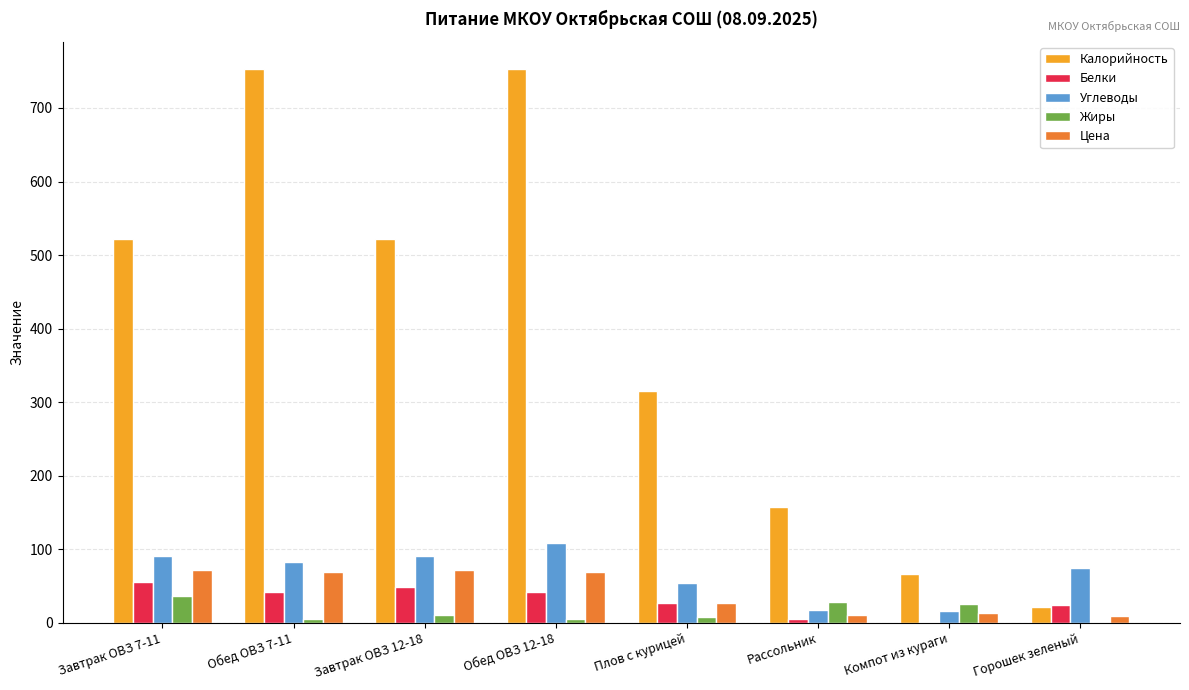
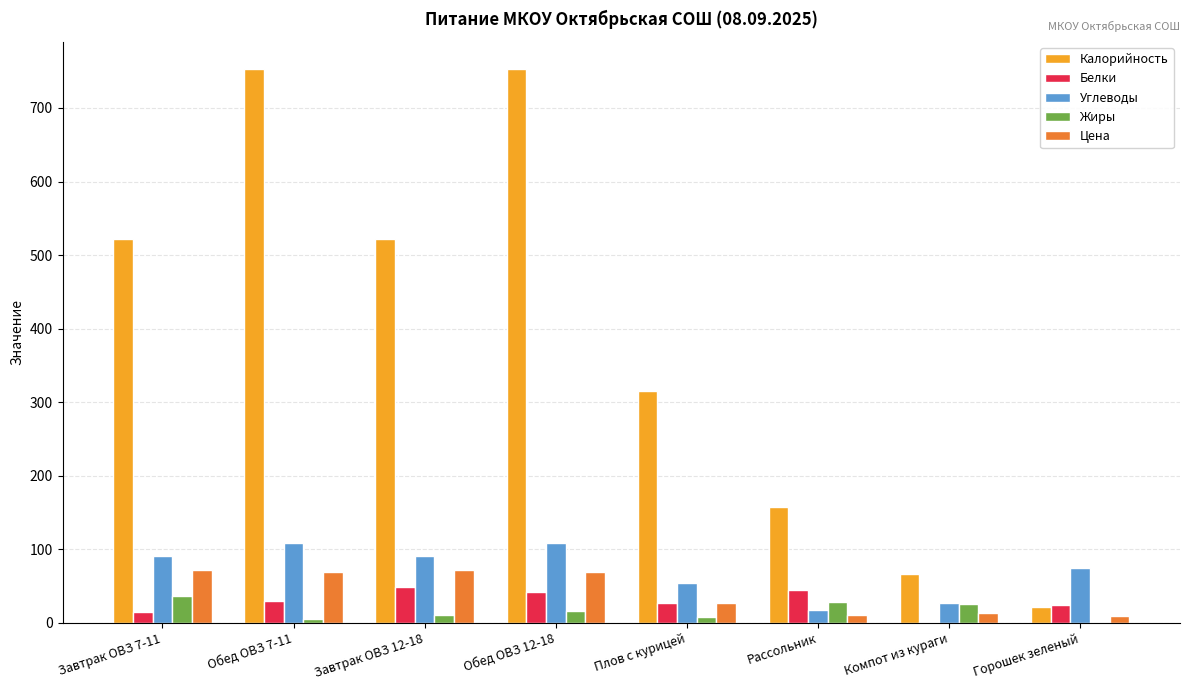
  {
    "Белки": {
-     "Завтрак ОВЗ 7-11": 60,
-     "Обед ОВЗ 7-11": 40,
+     "Завтрак ОВЗ 7-11": 10,
+     "Обед ОВЗ 7-11": 30,
      "Завтрак ОВЗ 12-18": 50,
      "Обед ОВЗ 12-18": 40,
      "Плов с курицей": 30,
-     "Рассольник": 10,
+     "Рассольник": 40,
      "Горошек зеленый": 20
    },
    "Углеводы": {
      "Завтрак ОВЗ 7-11": 90,
-     "Обед ОВЗ 7-11": 80,
+     "Обед ОВЗ 7-11": 110,
      "Завтрак ОВЗ 12-18": 90,
      "Обед ОВЗ 12-18": 110,
      "Плов с курицей": 50,
      "Рассольник": 20,
-     "Компот из кураги": 20,
+     "Компот из кураги": 30,
      "Горошек зеленый": 70
    },
    "Жиры": {
      "Завтрак ОВЗ 7-11": 40,
      "Обед ОВЗ 7-11": 10,
      "Завтрак ОВЗ 12-18": 10,
-     "Обед ОВЗ 12-18": 10,
+     "Обед ОВЗ 12-18": 20,
      "Плов с курицей": 10,
      "Рассольник": 30,
      "Компот из кураги": 30
    }
  }
